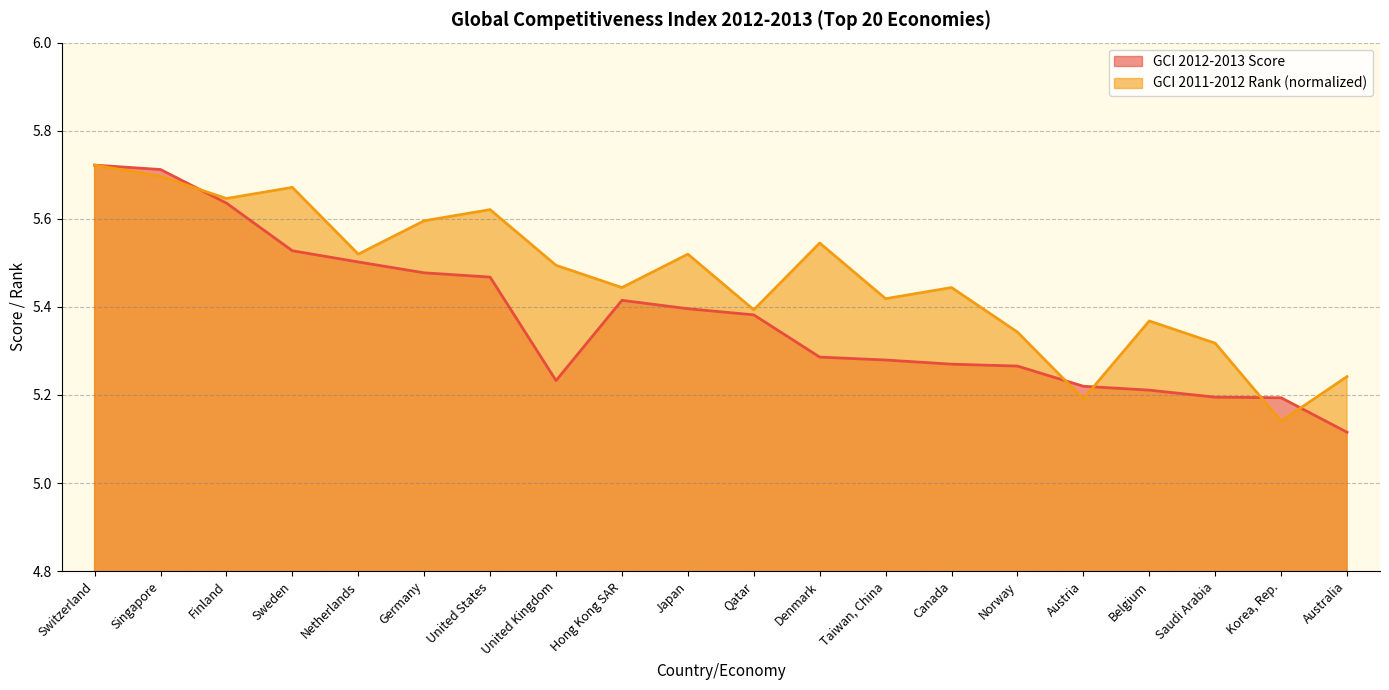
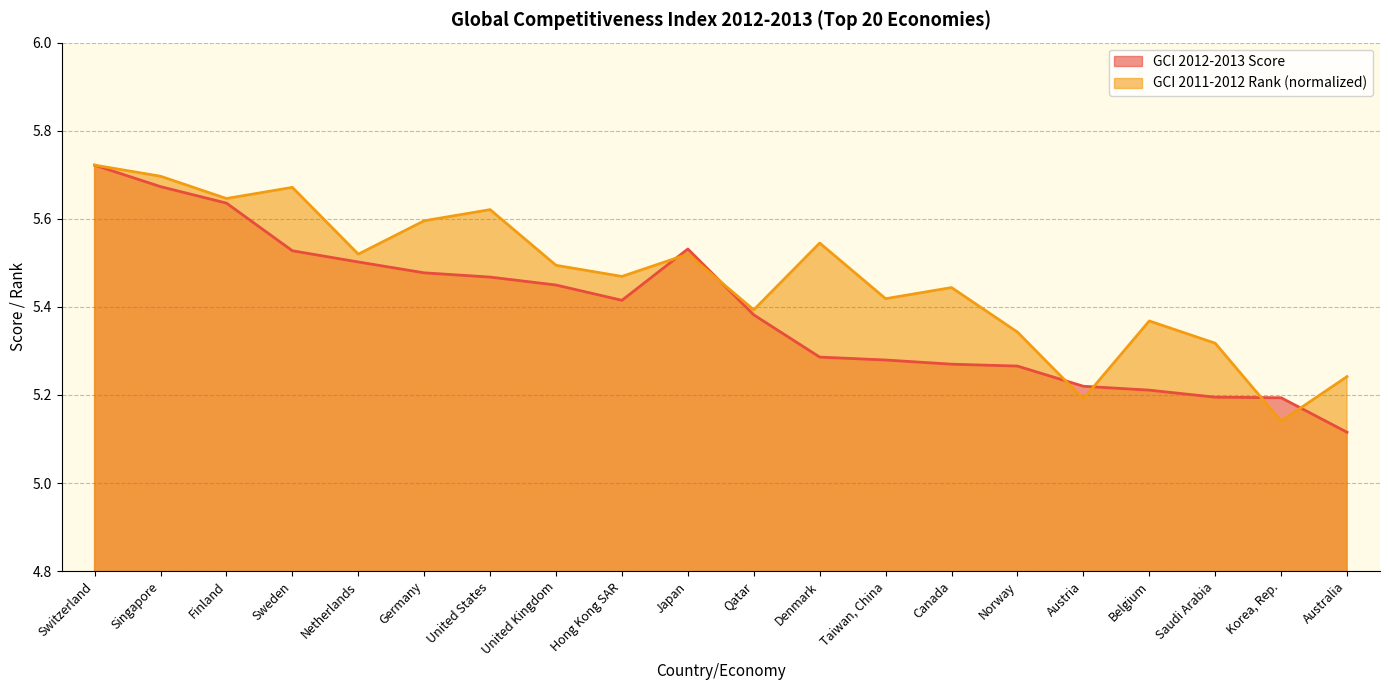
  {
    "GCI 2012-2013 Score": {
-     "Singapore": 5.71,
+     "Singapore": 5.67,
      "Finland": 5.64,
      "Sweden": 5.53,
      "Netherlands": 5.50,
      "Germany": 5.48,
      "United States": 5.47,
-     "United Kingdom": 5.23,
+     "United Kingdom": 5.45,
      "Hong Kong SAR": 5.41,
-     "Japan": 5.40,
+     "Japan": 5.53,
      "Qatar": 5.38,
      "Denmark": 5.29,
      "Taiwan, China": 5.28,
      "Canada": 5.27,
      "Norway": 5.27,
      "Austria": 5.22,
      "Belgium": 5.21,
      "Saudi Arabia": 5.19,
      "Korea, Rep.": 5.19,
      "Australia": 5.12
    },
    "GCI 2011-2012 Rank (normalized)": {
      "Singapore": 5.70,
      "Finland": 5.65,
      "Sweden": 5.67,
      "Netherlands": 5.52,
      "Germany": 5.60,
      "United States": 5.62,
      "United Kingdom": 5.49,
-     "Hong Kong SAR": 5.44,
+     "Hong Kong SAR": 5.47,
      "Japan": 5.52,
      "Qatar": 5.39,
      "Denmark": 5.54,
      "Taiwan, China": 5.42,
      "Canada": 5.44,
      "Norway": 5.34,
      "Austria": 5.19,
      "Belgium": 5.37,
      "Saudi Arabia": 5.32,
      "Korea, Rep.": 5.14,
      "Australia": 5.24
    }
  }
